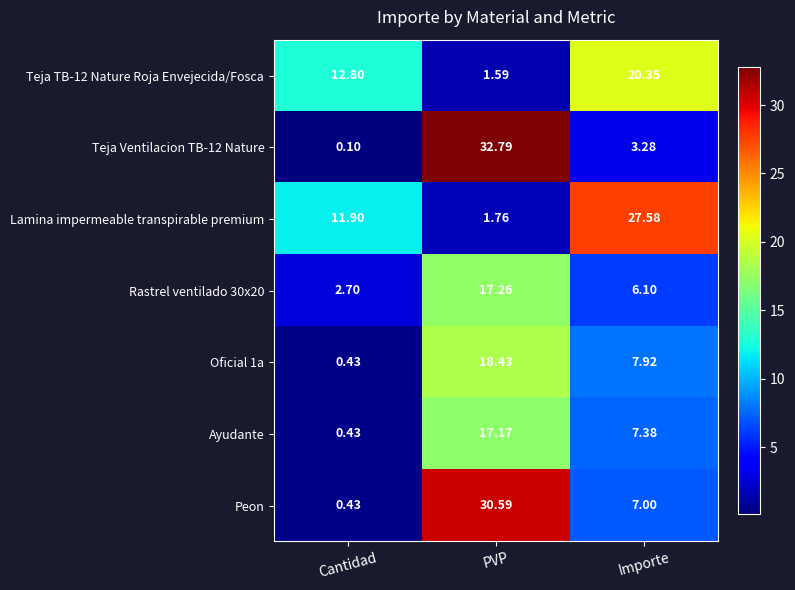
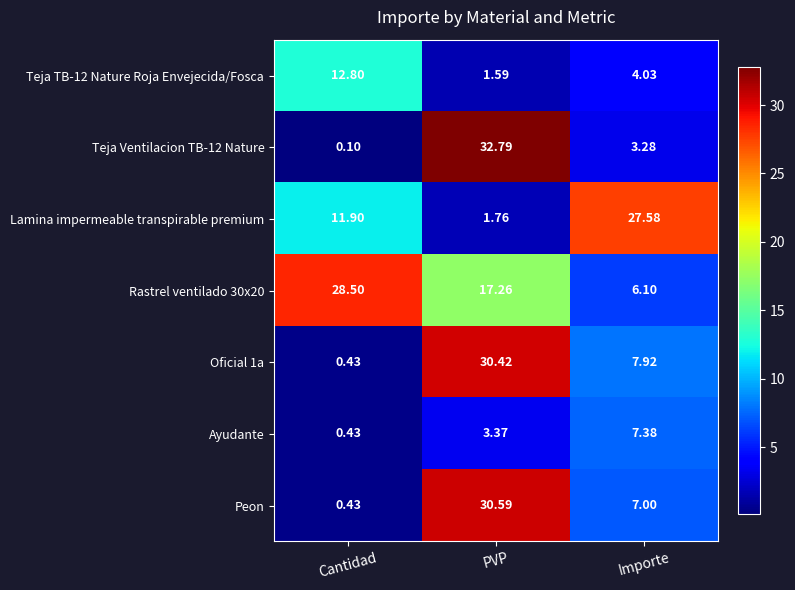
  {
    "Teja TB-12 Nature Roja Envejecida/Fosca": {
      "Cantidad": 12.80,
      "PVP": 1.59,
-     "Importe": 20.35
+     "Importe": 4.03
    },
    "Teja Ventilacion TB-12 Nature": {
      "Cantidad": 0.10,
      "PVP": 32.79,
      "Importe": 3.28
    },
    "Lamina impermeable transpirable premium": {
      "Cantidad": 11.90,
      "PVP": 1.76,
      "Importe": 27.58
    },
    "Rastrel ventilado 30x20": {
-     "Cantidad": 2.70,
+     "Cantidad": 28.50,
      "PVP": 17.26,
      "Importe": 6.10
    },
    "Oficial 1a": {
      "Cantidad": 0.43,
-     "PVP": 18.43,
+     "PVP": 30.42,
      "Importe": 7.92
    },
    "Ayudante": {
      "Cantidad": 0.43,
-     "PVP": 17.17,
+     "PVP": 3.37,
      "Importe": 7.38
    },
    "Peon": {
      "Cantidad": 0.43,
      "PVP": 30.59,
      "Importe": 7.00
    }
  }
